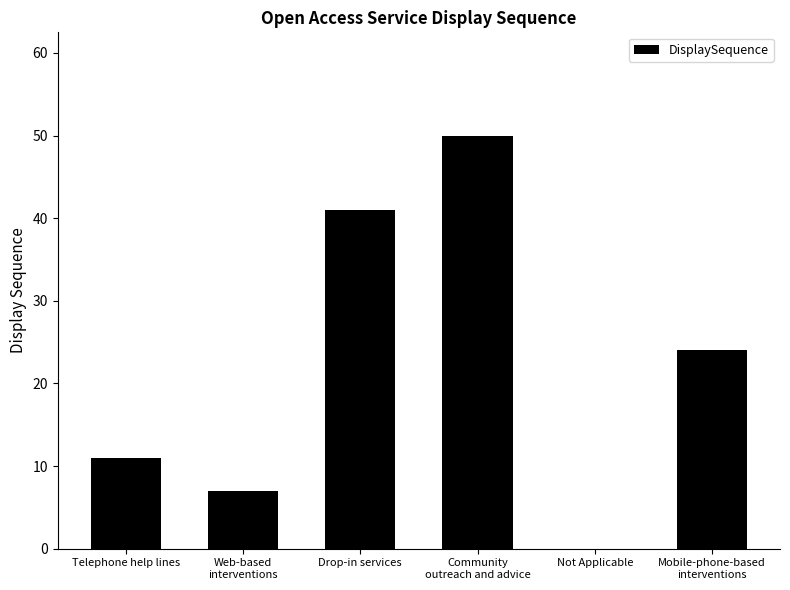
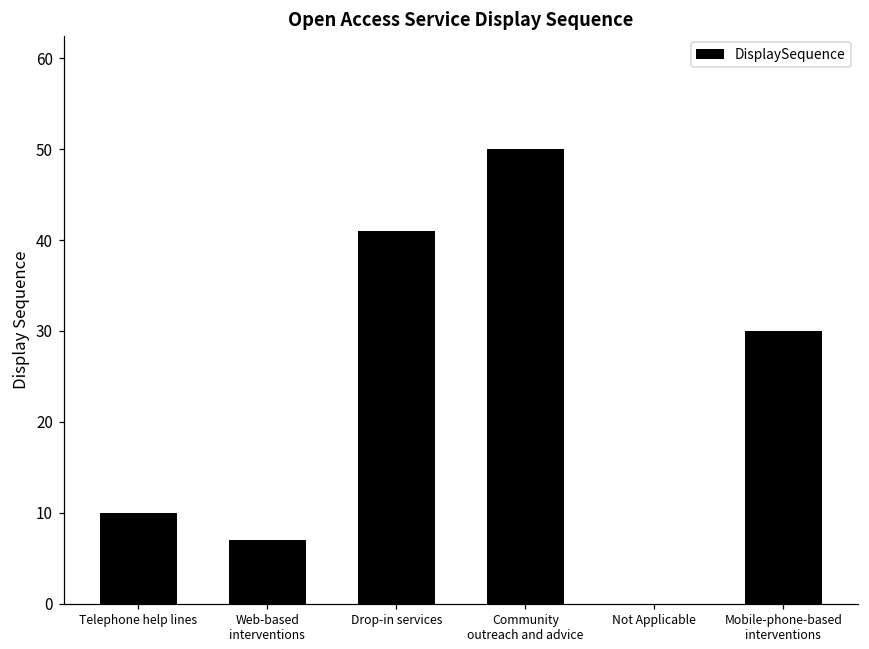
  {
-   "Telephone help lines": 11,
+   "Telephone help lines": 10,
    "Web-based interventions": 7,
    "Drop-in services": 41,
    "Community outreach and advice": 50,
    "Not Applicable": 0,
-   "Mobile-phone-based interventions": 24
+   "Mobile-phone-based interventions": 30
  }
